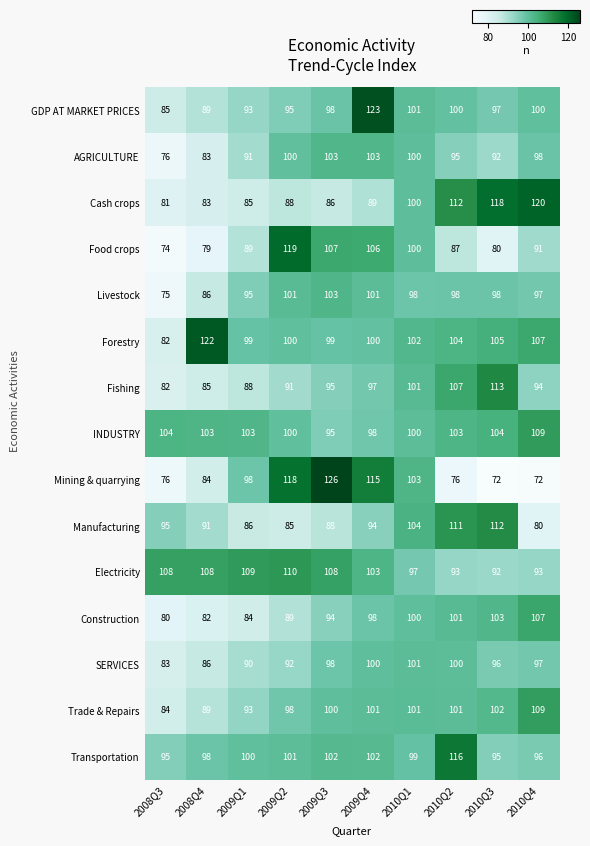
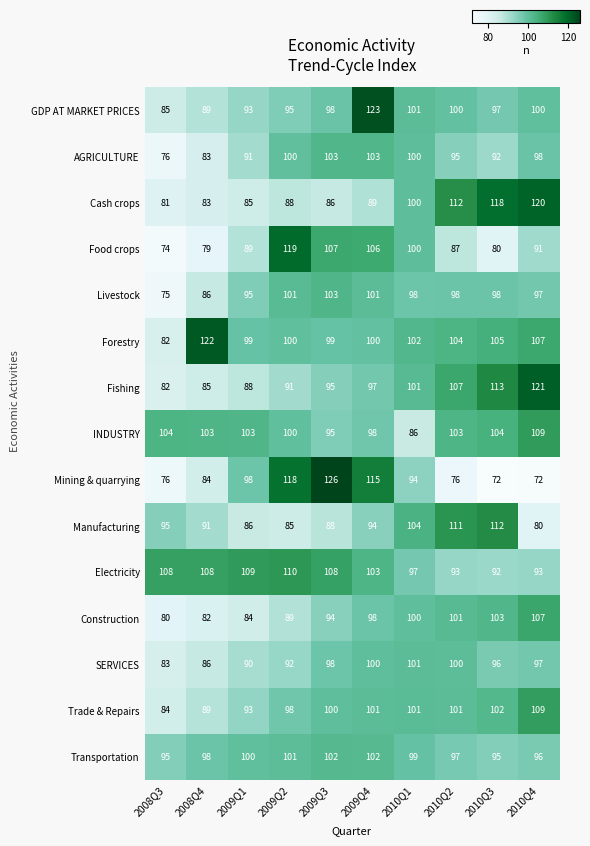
  {
    "GDP AT MARKET PRICES": {
      "2008Q3": 85,
      "2008Q4": 89,
      "2009Q1": 93,
      "2009Q2": 95,
      "2009Q3": 98,
      "2009Q4": 123,
      "2010Q1": 101,
      "2010Q2": 100,
      "2010Q3": 97,
      "2010Q4": 100
    },
    "AGRICULTURE": {
      "2008Q3": 76,
      "2008Q4": 83,
      "2009Q1": 91,
      "2009Q2": 100,
      "2009Q3": 103,
      "2009Q4": 103,
      "2010Q1": 100,
      "2010Q2": 95,
      "2010Q3": 92,
      "2010Q4": 98
    },
    "Cash crops": {
      "2008Q3": 81,
      "2008Q4": 83,
      "2009Q1": 85,
      "2009Q2": 88,
      "2009Q3": 86,
      "2009Q4": 89,
      "2010Q1": 100,
      "2010Q2": 112,
      "2010Q3": 118,
      "2010Q4": 120
    },
    "Food crops": {
      "2008Q3": 74,
      "2008Q4": 79,
      "2009Q1": 89,
      "2009Q2": 119,
      "2009Q3": 107,
      "2009Q4": 106,
      "2010Q1": 100,
      "2010Q2": 87,
      "2010Q3": 80,
      "2010Q4": 91
    },
    "Livestock": {
      "2008Q3": 75,
      "2008Q4": 86,
      "2009Q1": 95,
      "2009Q2": 101,
      "2009Q3": 103,
      "2009Q4": 101,
      "2010Q1": 98,
      "2010Q2": 98,
      "2010Q3": 98,
      "2010Q4": 97
    },
    "Forestry": {
      "2008Q3": 82,
      "2008Q4": 122,
      "2009Q1": 99,
      "2009Q2": 100,
      "2009Q3": 99,
      "2009Q4": 100,
      "2010Q1": 102,
      "2010Q2": 104,
      "2010Q3": 105,
      "2010Q4": 107
    },
    "Fishing": {
      "2008Q3": 82,
      "2008Q4": 85,
      "2009Q1": 88,
      "2009Q2": 91,
      "2009Q3": 95,
      "2009Q4": 97,
      "2010Q1": 101,
      "2010Q2": 107,
      "2010Q3": 113,
-     "2010Q4": 94
+     "2010Q4": 121
    },
    "INDUSTRY": {
      "2008Q3": 104,
      "2008Q4": 103,
      "2009Q1": 103,
      "2009Q2": 100,
      "2009Q3": 95,
      "2009Q4": 98,
-     "2010Q1": 100,
+     "2010Q1": 86,
      "2010Q2": 103,
      "2010Q3": 104,
      "2010Q4": 109
    },
    "Mining & quarrying": {
      "2008Q3": 76,
      "2008Q4": 84,
      "2009Q1": 98,
      "2009Q2": 118,
      "2009Q3": 126,
      "2009Q4": 115,
-     "2010Q1": 103,
+     "2010Q1": 94,
      "2010Q2": 76,
      "2010Q3": 72,
      "2010Q4": 72
    },
    "Manufacturing": {
      "2008Q3": 95,
      "2008Q4": 91,
      "2009Q1": 86,
      "2009Q2": 85,
      "2009Q3": 88,
      "2009Q4": 94,
      "2010Q1": 104,
      "2010Q2": 111,
      "2010Q3": 112,
      "2010Q4": 80
    },
    "Electricity": {
      "2008Q3": 108,
      "2008Q4": 108,
      "2009Q1": 109,
      "2009Q2": 110,
      "2009Q3": 108,
      "2009Q4": 103,
      "2010Q1": 97,
      "2010Q2": 93,
      "2010Q3": 92,
      "2010Q4": 93
    },
    "Construction": {
      "2008Q3": 80,
      "2008Q4": 82,
      "2009Q1": 84,
      "2009Q2": 89,
      "2009Q3": 94,
      "2009Q4": 98,
      "2010Q1": 100,
      "2010Q2": 101,
      "2010Q3": 103,
      "2010Q4": 107
    },
    "SERVICES": {
      "2008Q3": 83,
      "2008Q4": 86,
      "2009Q1": 90,
      "2009Q2": 92,
      "2009Q3": 98,
      "2009Q4": 100,
      "2010Q1": 101,
      "2010Q2": 100,
      "2010Q3": 96,
      "2010Q4": 97
    },
    "Trade & Repairs": {
      "2008Q3": 84,
      "2008Q4": 89,
      "2009Q1": 93,
      "2009Q2": 98,
      "2009Q3": 100,
      "2009Q4": 101,
      "2010Q1": 101,
      "2010Q2": 101,
      "2010Q3": 102,
      "2010Q4": 109
    },
    "Transportation": {
      "2008Q3": 95,
      "2008Q4": 98,
      "2009Q1": 100,
      "2009Q2": 101,
      "2009Q3": 102,
      "2009Q4": 102,
      "2010Q1": 99,
-     "2010Q2": 116,
+     "2010Q2": 97,
      "2010Q3": 95,
      "2010Q4": 96
    }
  }
